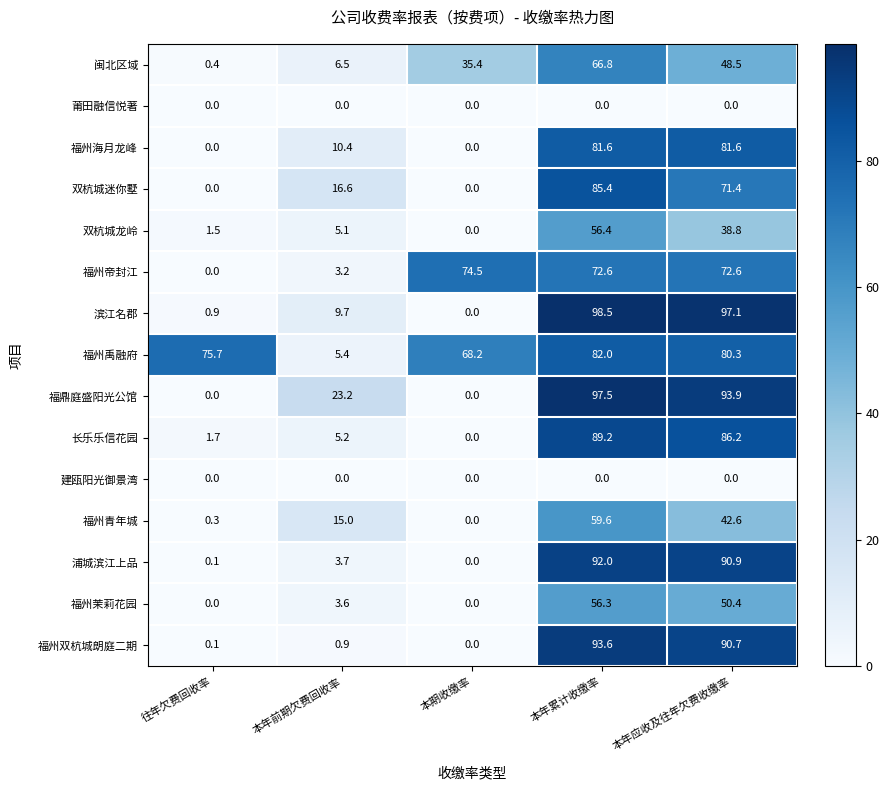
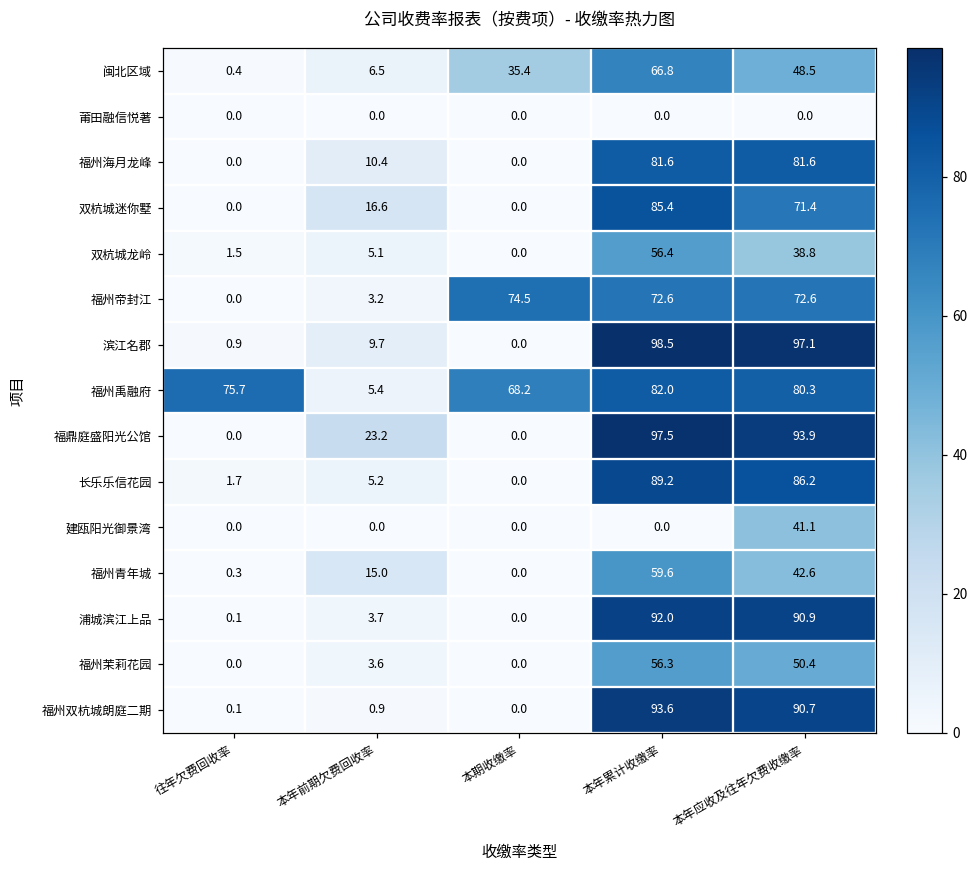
  {
    "闽北区域": {
      "往年欠费回收率": 0.4,
      "本年前期欠费回收率": 6.5,
      "本期收缴率": 35.4,
      "本年累计收缴率": 66.8,
      "本年应收及往年欠费收缴率": 48.5
    },
    "莆田融信悦著": {
      "往年欠费回收率": 0.0,
      "本年前期欠费回收率": 0.0,
      "本期收缴率": 0.0,
      "本年累计收缴率": 0.0,
      "本年应收及往年欠费收缴率": 0.0
    },
    "福州海月龙峰": {
      "往年欠费回收率": 0.0,
      "本年前期欠费回收率": 10.4,
      "本期收缴率": 0.0,
      "本年累计收缴率": 81.6,
      "本年应收及往年欠费收缴率": 81.6
    },
    "双杭城迷你墅": {
      "往年欠费回收率": 0.0,
      "本年前期欠费回收率": 16.6,
      "本期收缴率": 0.0,
      "本年累计收缴率": 85.4,
      "本年应收及往年欠费收缴率": 71.4
    },
    "双杭城龙岭": {
      "往年欠费回收率": 1.5,
      "本年前期欠费回收率": 5.1,
      "本期收缴率": 0.0,
      "本年累计收缴率": 56.4,
      "本年应收及往年欠费收缴率": 38.8
    },
    "福州帝封江": {
      "往年欠费回收率": 0.0,
      "本年前期欠费回收率": 3.2,
      "本期收缴率": 74.5,
      "本年累计收缴率": 72.6,
      "本年应收及往年欠费收缴率": 72.6
    },
    "滨江名郡": {
      "往年欠费回收率": 0.9,
      "本年前期欠费回收率": 9.7,
      "本期收缴率": 0.0,
      "本年累计收缴率": 98.5,
      "本年应收及往年欠费收缴率": 97.1
    },
    "福州禹融府": {
      "往年欠费回收率": 75.7,
      "本年前期欠费回收率": 5.4,
      "本期收缴率": 68.2,
      "本年累计收缴率": 82.0,
      "本年应收及往年欠费收缴率": 80.3
    },
    "福鼎庭盛阳光公馆": {
      "往年欠费回收率": 0.0,
      "本年前期欠费回收率": 23.2,
      "本期收缴率": 0.0,
      "本年累计收缴率": 97.5,
      "本年应收及往年欠费收缴率": 93.9
    },
    "长乐乐信花园": {
      "往年欠费回收率": 1.7,
      "本年前期欠费回收率": 5.2,
      "本期收缴率": 0.0,
      "本年累计收缴率": 89.2,
      "本年应收及往年欠费收缴率": 86.2
    },
    "建瓯阳光御景湾": {
      "往年欠费回收率": 0.0,
      "本年前期欠费回收率": 0.0,
      "本期收缴率": 0.0,
      "本年累计收缴率": 0.0,
-     "本年应收及往年欠费收缴率": 0.0
+     "本年应收及往年欠费收缴率": 41.1
    },
    "福州青年城": {
      "往年欠费回收率": 0.3,
      "本年前期欠费回收率": 15.0,
      "本期收缴率": 0.0,
      "本年累计收缴率": 59.6,
      "本年应收及往年欠费收缴率": 42.6
    },
    "浦城滨江上品": {
      "往年欠费回收率": 0.1,
      "本年前期欠费回收率": 3.7,
      "本期收缴率": 0.0,
      "本年累计收缴率": 92.0,
      "本年应收及往年欠费收缴率": 90.9
    },
    "福州茉莉花园": {
      "往年欠费回收率": 0.0,
      "本年前期欠费回收率": 3.6,
      "本期收缴率": 0.0,
      "本年累计收缴率": 56.3,
      "本年应收及往年欠费收缴率": 50.4
    },
    "福州双杭城朗庭二期": {
      "往年欠费回收率": 0.1,
      "本年前期欠费回收率": 0.9,
      "本期收缴率": 0.0,
      "本年累计收缴率": 93.6,
      "本年应收及往年欠费收缴率": 90.7
    }
  }
